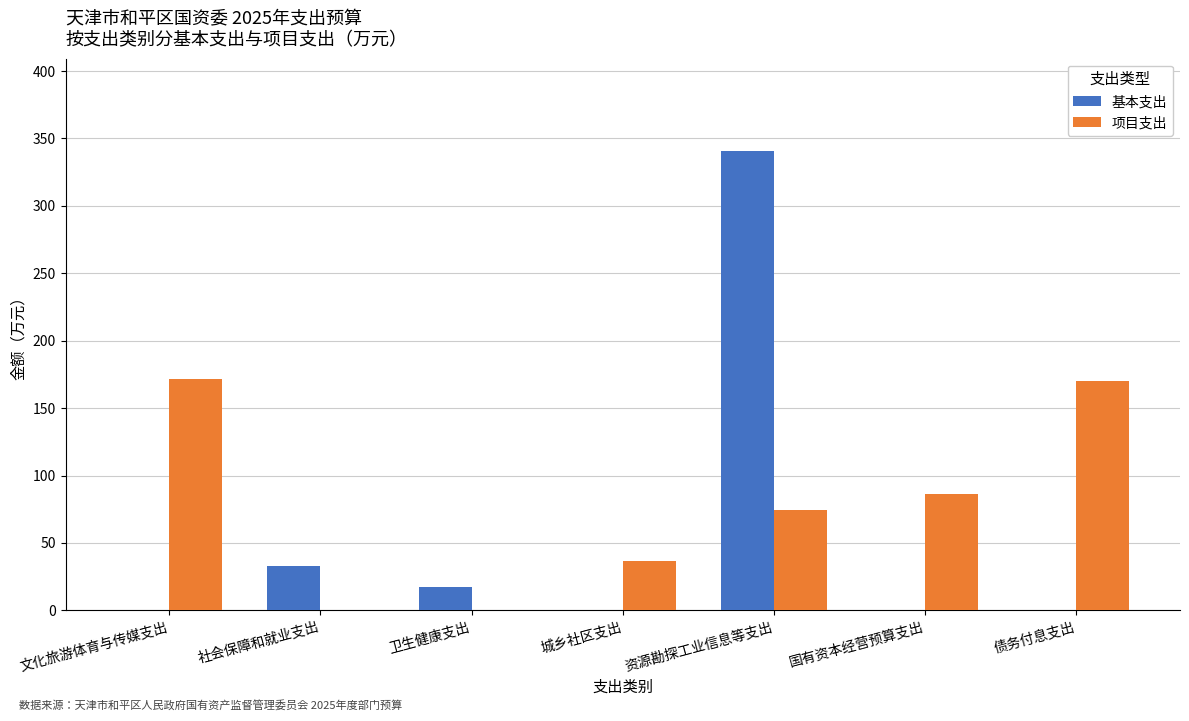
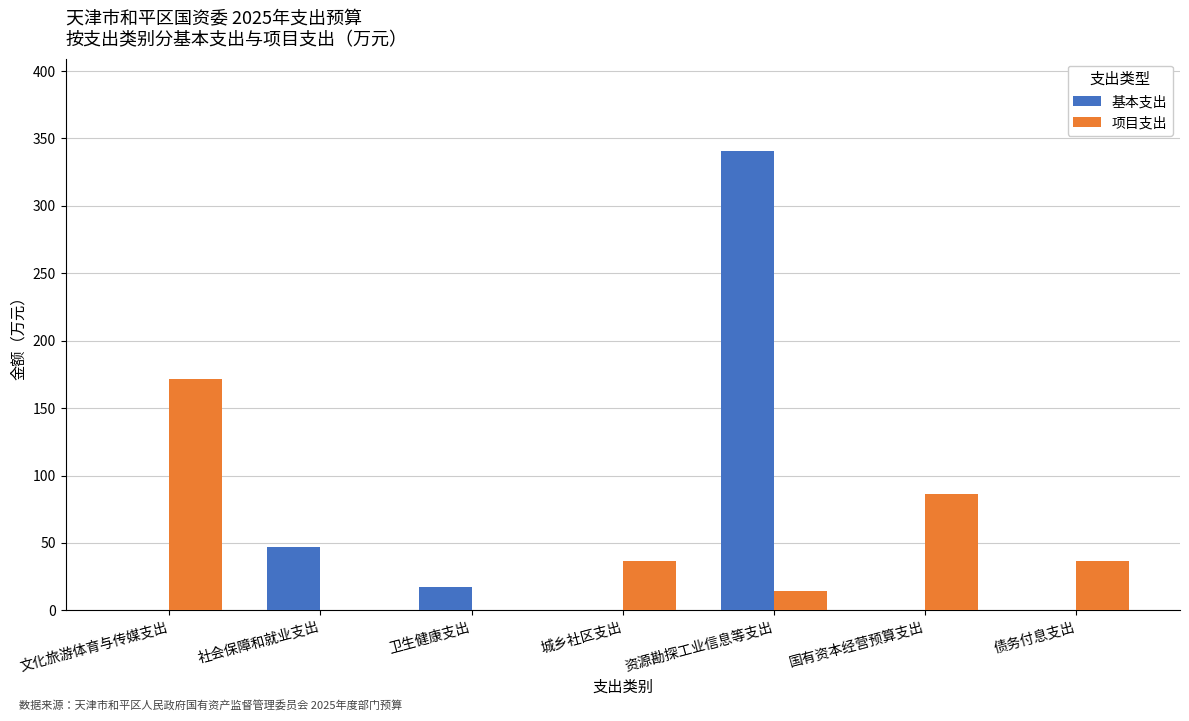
  {
    "基本支出": {
      "文化旅游体育与传媒支出": 0,
-     "社会保障和就业支出": 33,
+     "社会保障和就业支出": 47,
      "卫生健康支出": 18,
      "城乡社区支出": 0,
      "资源勘探工业信息等支出": 341,
      "国有资本经营预算支出": 0,
      "债务付息支出": 0
    },
    "项目支出": {
      "文化旅游体育与传媒支出": 171,
      "社会保障和就业支出": 0,
      "卫生健康支出": 0,
      "城乡社区支出": 37,
-     "资源勘探工业信息等支出": 74,
+     "资源勘探工业信息等支出": 14,
      "国有资本经营预算支出": 87,
-     "债务付息支出": 170
+     "债务付息支出": 37
    }
  }
